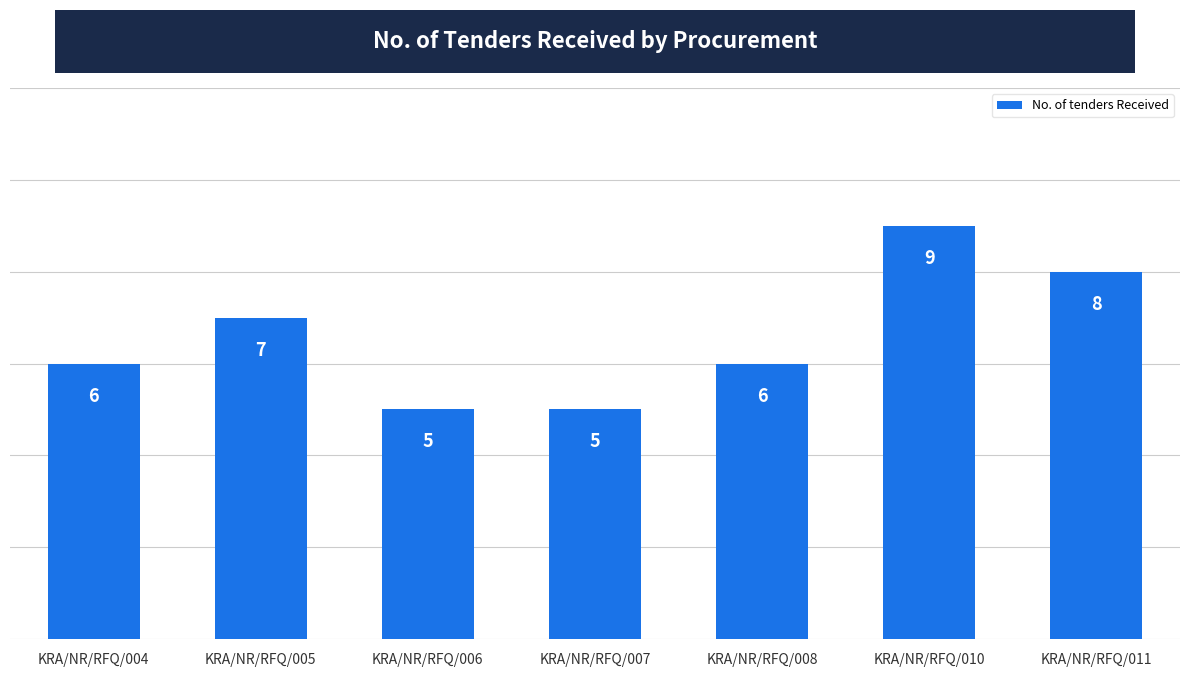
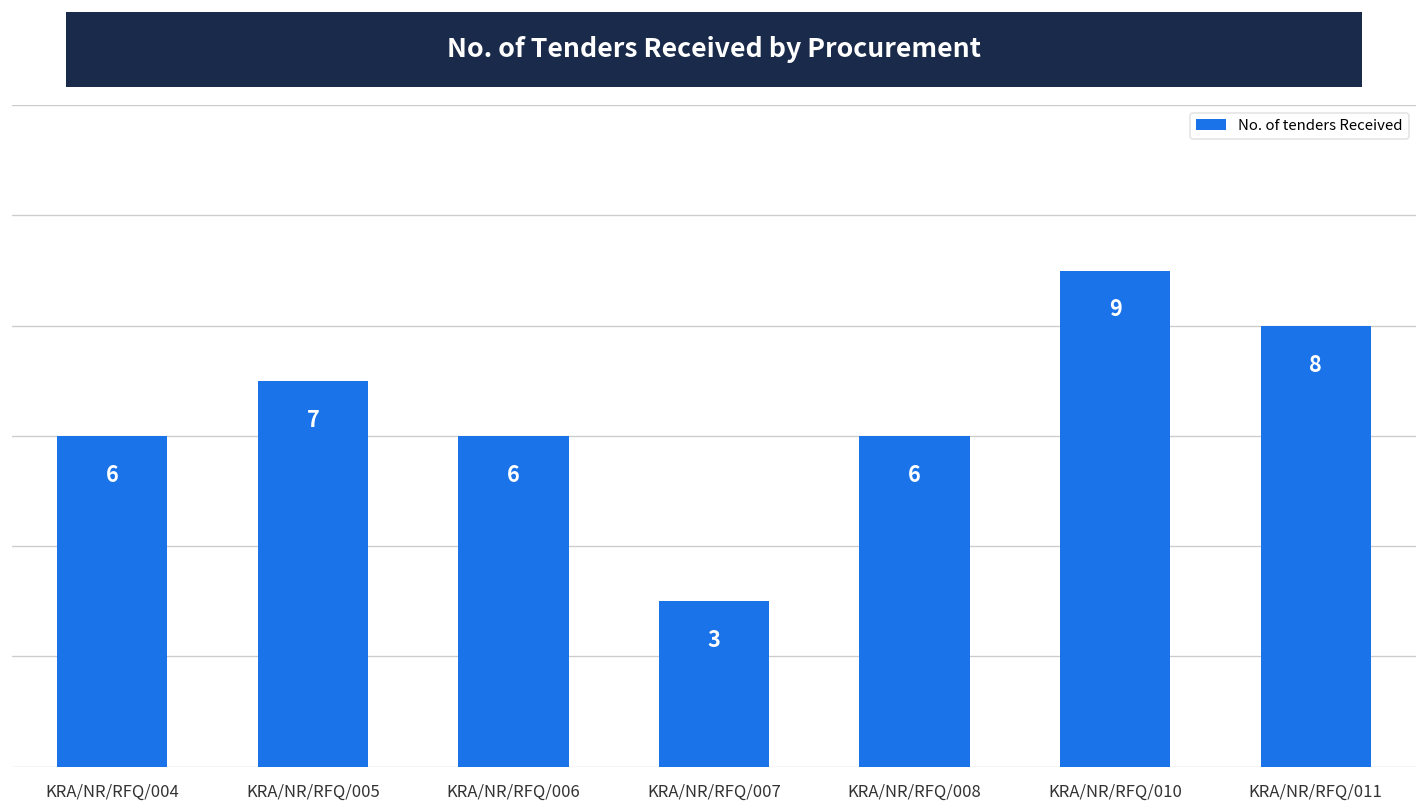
  {
    "KRA/NR/RFQ/004": 6,
    "KRA/NR/RFQ/005": 7,
-   "KRA/NR/RFQ/006": 5,
-   "KRA/NR/RFQ/007": 5,
+   "KRA/NR/RFQ/006": 6,
+   "KRA/NR/RFQ/007": 3,
    "KRA/NR/RFQ/008": 6,
    "KRA/NR/RFQ/010": 9,
    "KRA/NR/RFQ/011": 8
  }
